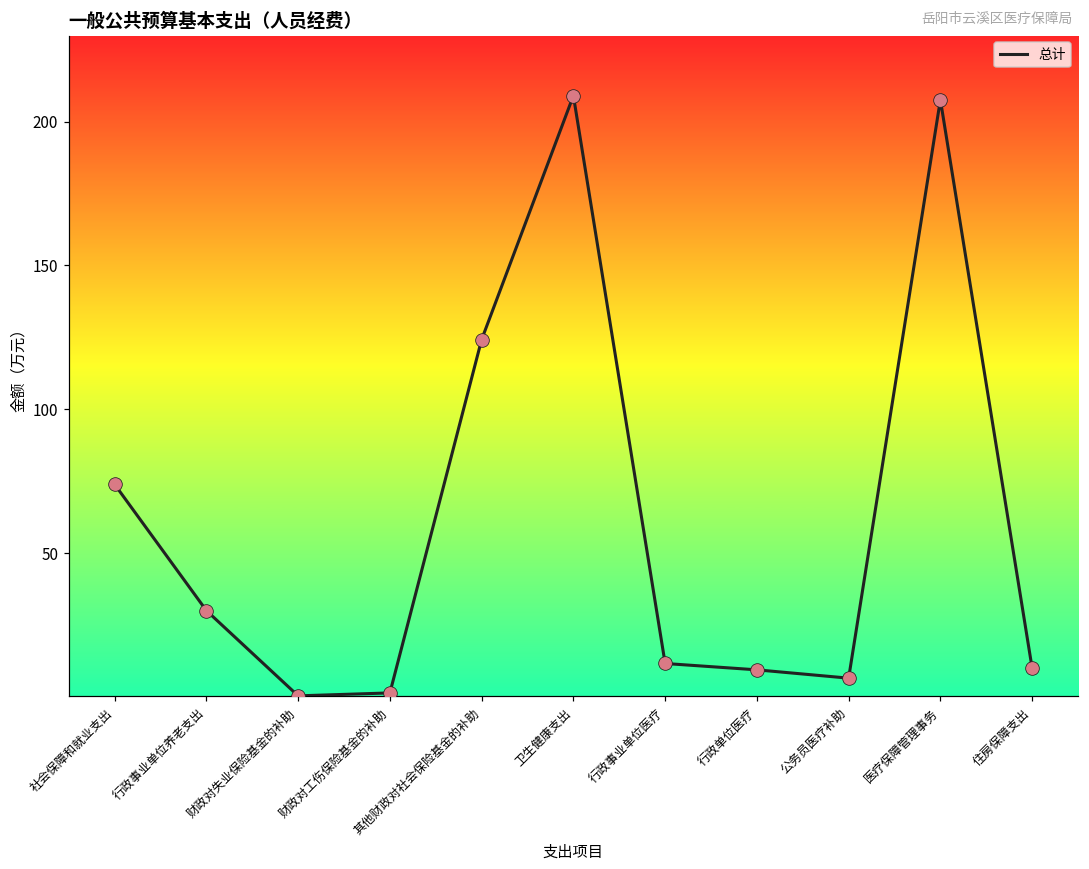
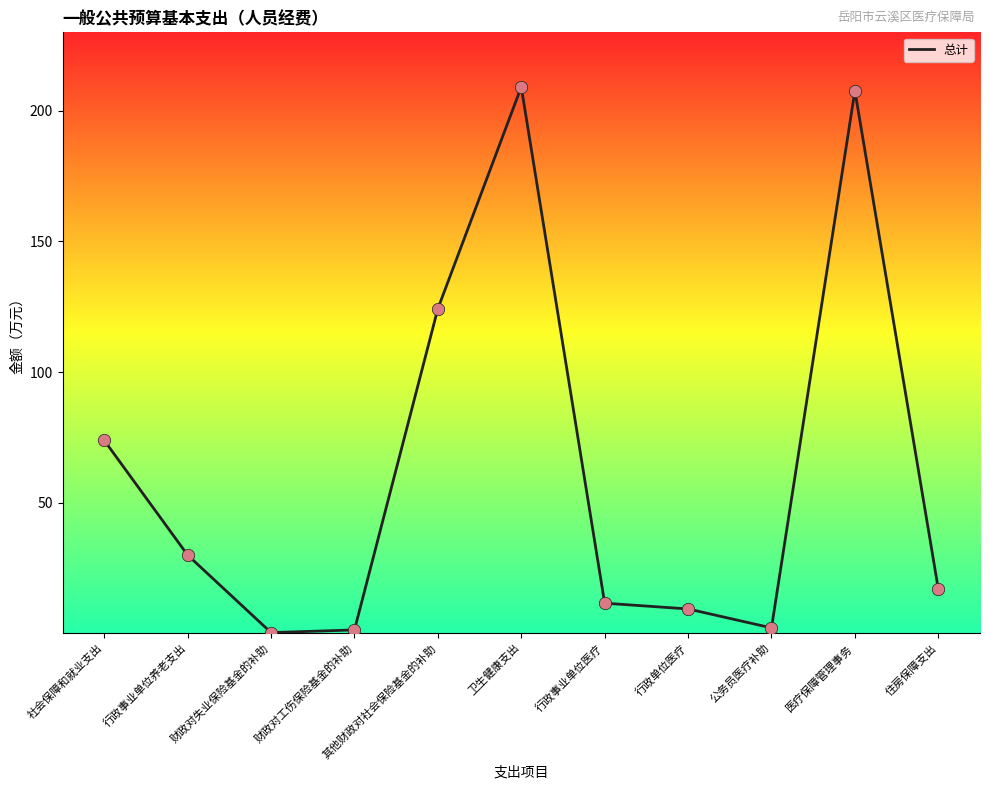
  {
    "社会保障和就业支出": 74,
    "行政事业单位养老支出": 30,
    "财政对失业保险基金的补助": 0,
    "财政对工伤保险基金的补助": 1,
    "其他财政对社会保险基金的补助": 124,
    "卫生健康支出": 209,
    "行政事业单位医疗": 12,
    "行政单位医疗": 9,
-   "公务员医疗补助": 7,
+   "公务员医疗补助": 2,
    "医疗保障管理事务": 208,
-   "住房保障支出": 10
+   "住房保障支出": 17
  }
